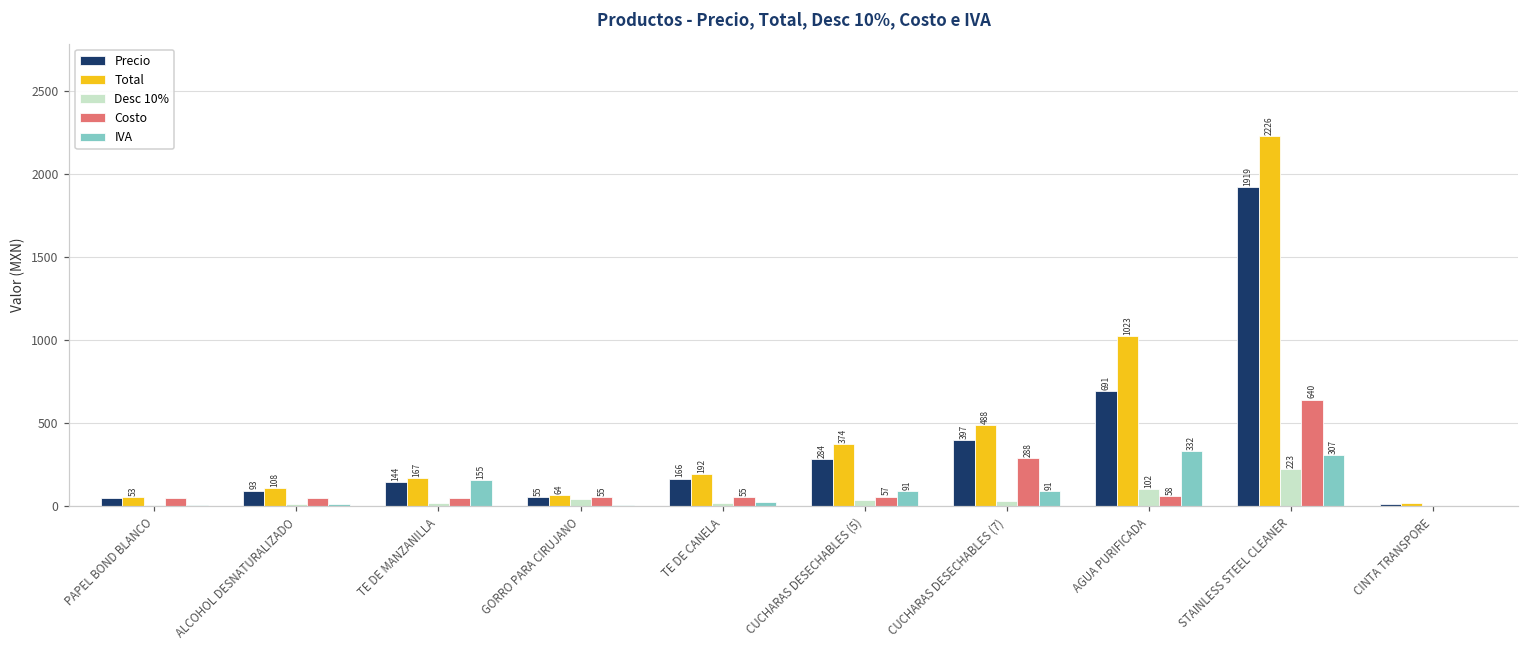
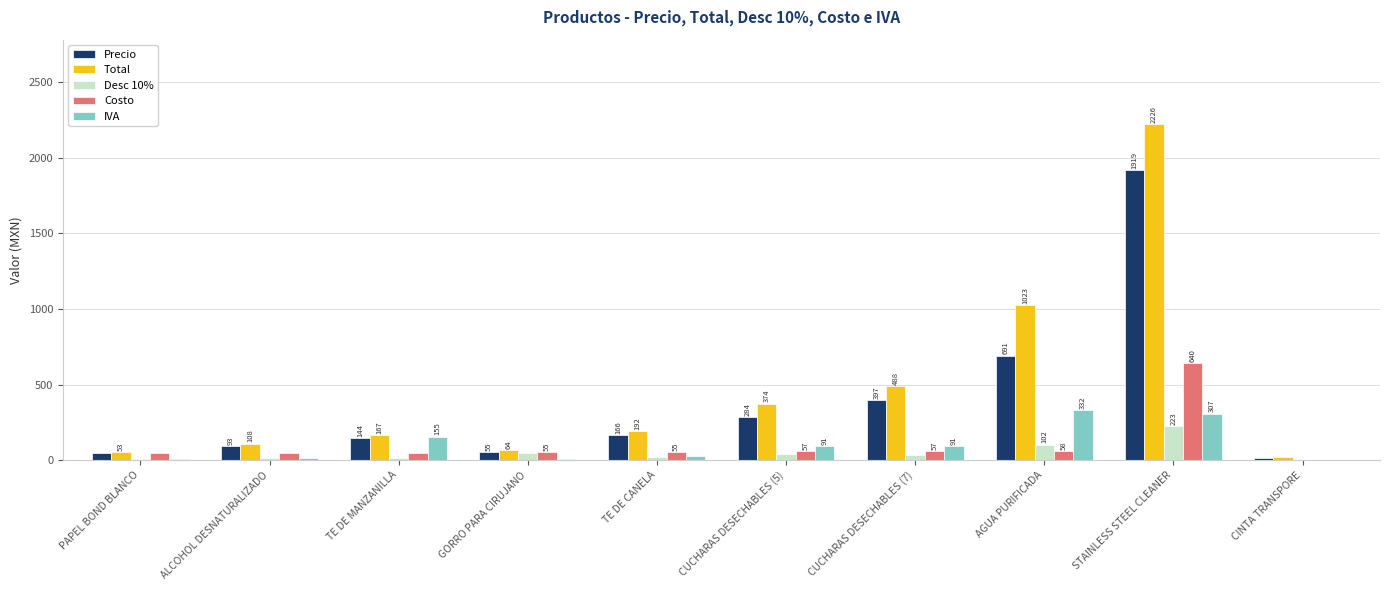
  {
    "Precio": {
      "ALCOHOL DESNATURALIZADO": 93,
      "TE DE MANZANILLA": 144,
      "GORRO PARA CIRUJANO": 55,
      "TE DE CANELA": 166,
      "CUCHARAS DESECHABLES (5)": 284,
      "CUCHARAS DESECHABLES (7)": 397,
      "AGUA PURIFICADA": 691,
      "STAINLESS STEEL CLEANER": 1919
    },
    "Total": {
      "PAPEL BOND BLANCO": 53,
      "ALCOHOL DESNATURALIZADO": 108,
      "TE DE MANZANILLA": 167,
      "GORRO PARA CIRUJANO": 64,
      "TE DE CANELA": 192,
      "CUCHARAS DESECHABLES (5)": 374,
      "CUCHARAS DESECHABLES (7)": 488,
      "AGUA PURIFICADA": 1023,
      "STAINLESS STEEL CLEANER": 2226
    },
    "Desc 10%": {
      "AGUA PURIFICADA": 102,
      "STAINLESS STEEL CLEANER": 223
    },
    "Costo": {
      "GORRO PARA CIRUJANO": 55,
      "TE DE CANELA": 55,
      "CUCHARAS DESECHABLES (5)": 57,
-     "CUCHARAS DESECHABLES (7)": 288,
+     "CUCHARAS DESECHABLES (7)": 57,
      "AGUA PURIFICADA": 58,
      "STAINLESS STEEL CLEANER": 640
    },
    "IVA": {
      "TE DE MANZANILLA": 155,
      "CUCHARAS DESECHABLES (5)": 91,
      "CUCHARAS DESECHABLES (7)": 91,
      "AGUA PURIFICADA": 332,
      "STAINLESS STEEL CLEANER": 307
    }
  }
